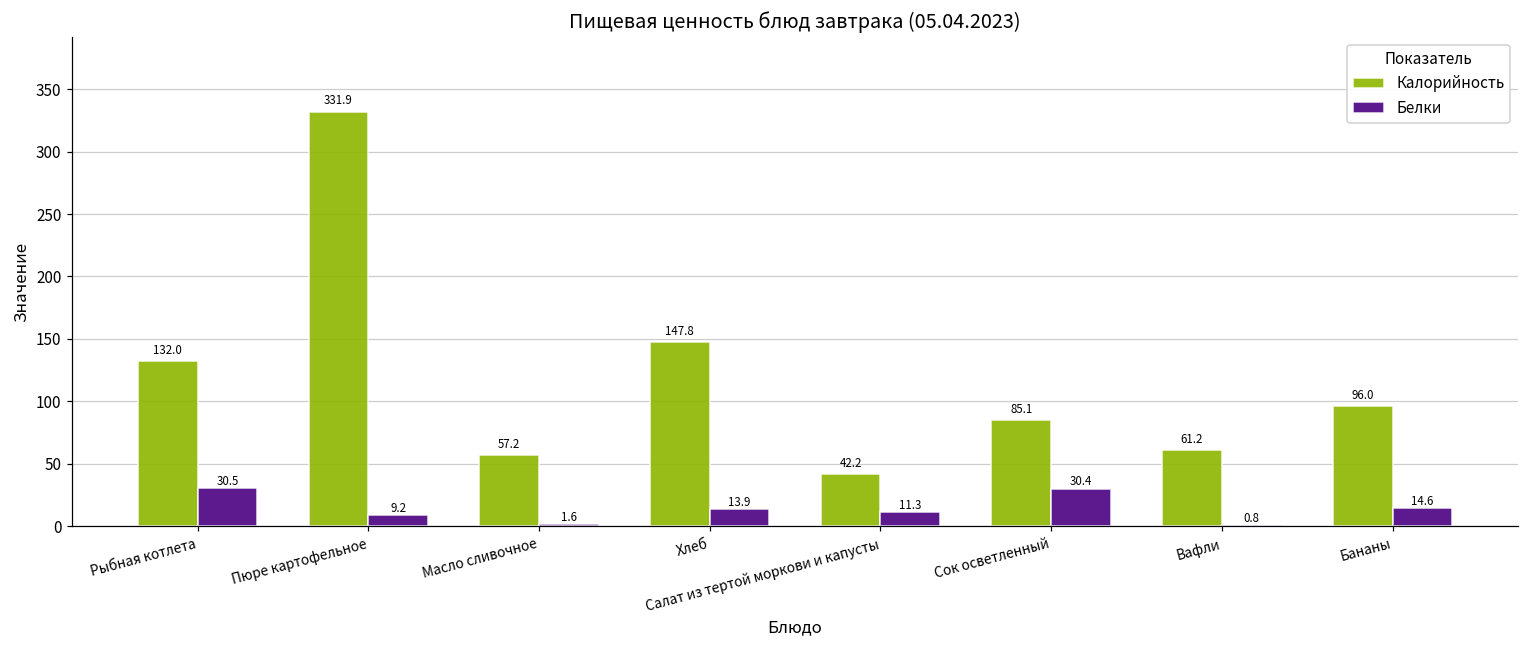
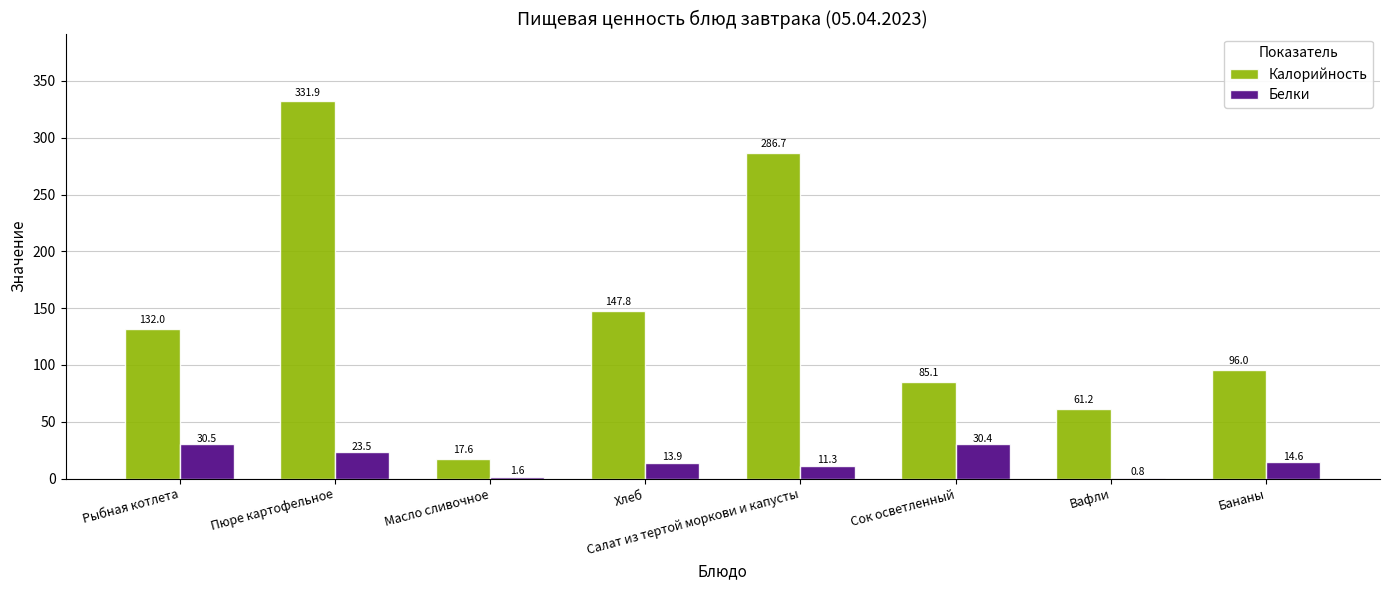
  {
    "Калорийность": {
      "Рыбная котлета": 132.0,
      "Пюре картофельное": 331.9,
-     "Масло сливочное": 57.2,
+     "Масло сливочное": 17.6,
      "Хлеб": 147.8,
-     "Салат из тертой моркови и капусты": 42.2,
+     "Салат из тертой моркови и капусты": 286.7,
      "Сок осветленный": 85.1,
      "Вафли": 61.2,
      "Бананы": 96.0
    },
    "Белки": {
      "Рыбная котлета": 30.5,
-     "Пюре картофельное": 9.2,
+     "Пюре картофельное": 23.5,
      "Масло сливочное": 1.6,
      "Хлеб": 13.9,
      "Салат из тертой моркови и капусты": 11.3,
      "Сок осветленный": 30.4,
      "Вафли": 0.8,
      "Бананы": 14.6
    }
  }
